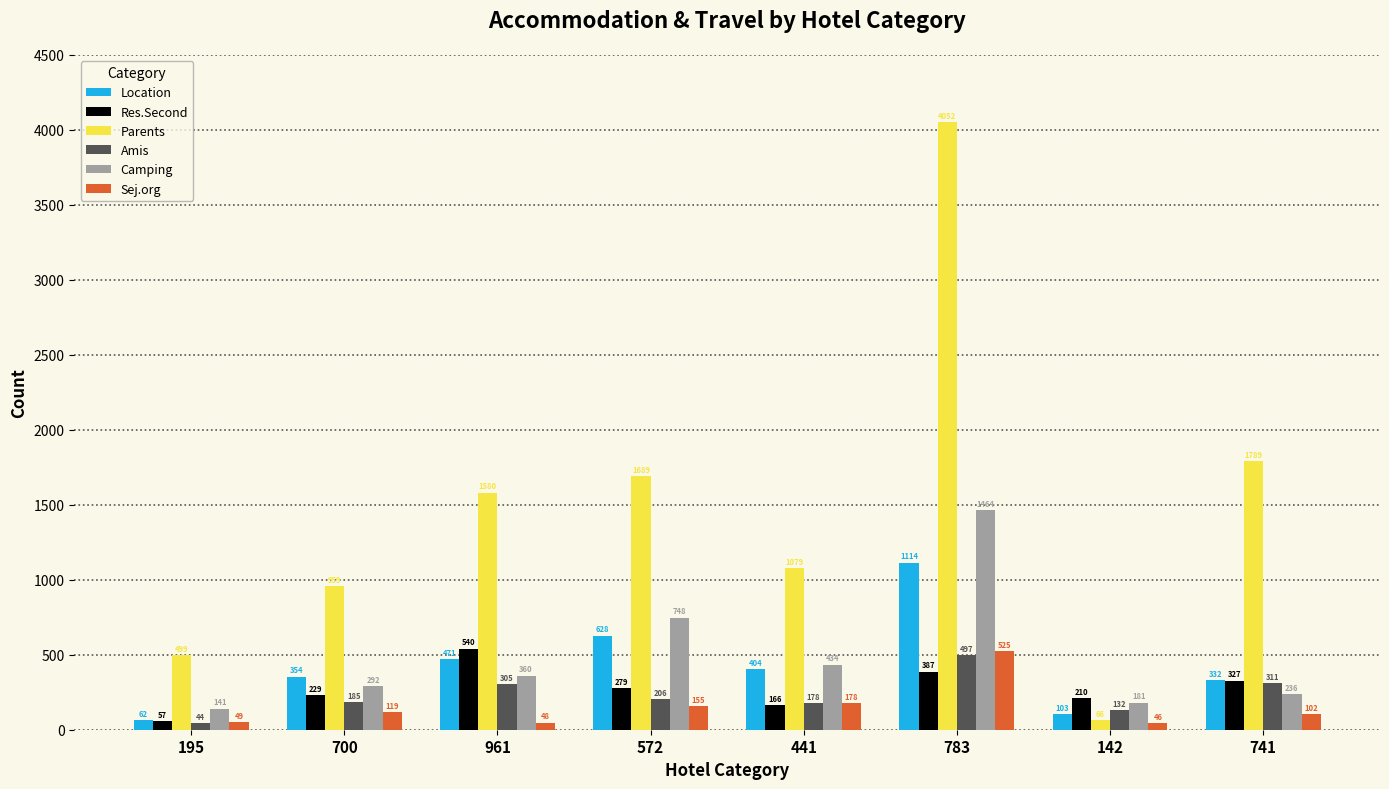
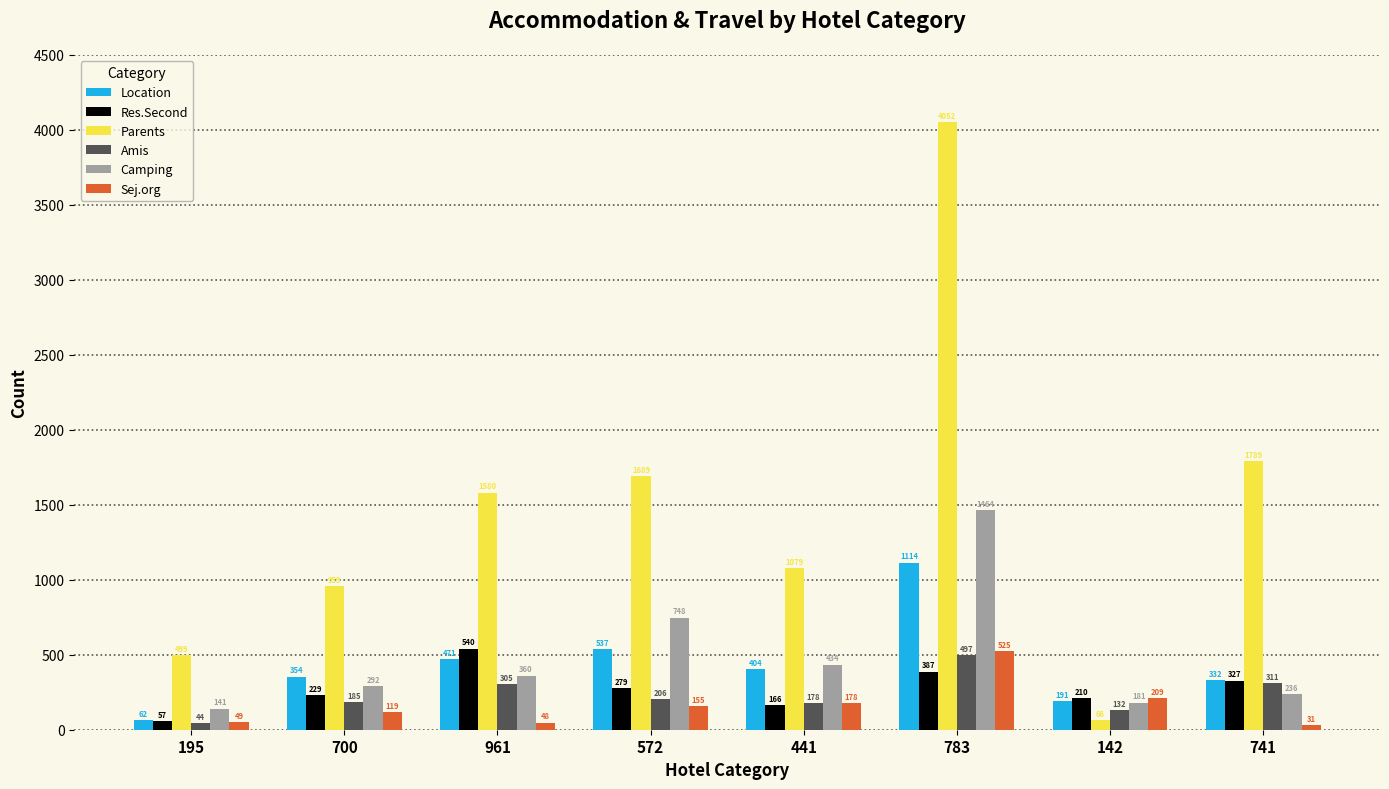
  {
    "Location": {
      "195": 62,
      "700": 354,
      "961": 471,
-     "572": 628,
+     "572": 537,
      "441": 404,
      "783": 1114,
-     "142": 103,
+     "142": 191,
      "741": 332
    },
    "Res.Second": {
      "195": 57,
      "700": 229,
      "961": 540,
      "572": 279,
      "441": 166,
      "783": 387,
      "142": 210,
      "741": 327
    },
    "Parents": {
      "195": 499,
      "700": 959,
      "961": 1580,
      "572": 1689,
      "441": 1079,
      "783": 4052,
      "142": 66,
      "741": 1789
    },
    "Amis": {
      "195": 44,
      "700": 185,
      "961": 305,
      "572": 206,
      "441": 178,
      "783": 497,
      "142": 132,
      "741": 311
    },
    "Camping": {
      "195": 141,
      "700": 292,
      "961": 360,
      "572": 748,
      "441": 434,
      "783": 1464,
      "142": 181,
      "741": 236
    },
    "Sej.org": {
      "195": 49,
      "700": 119,
      "961": 48,
      "572": 155,
      "441": 178,
      "783": 525,
-     "142": 46,
-     "741": 102
+     "142": 209,
+     "741": 31
    }
  }
